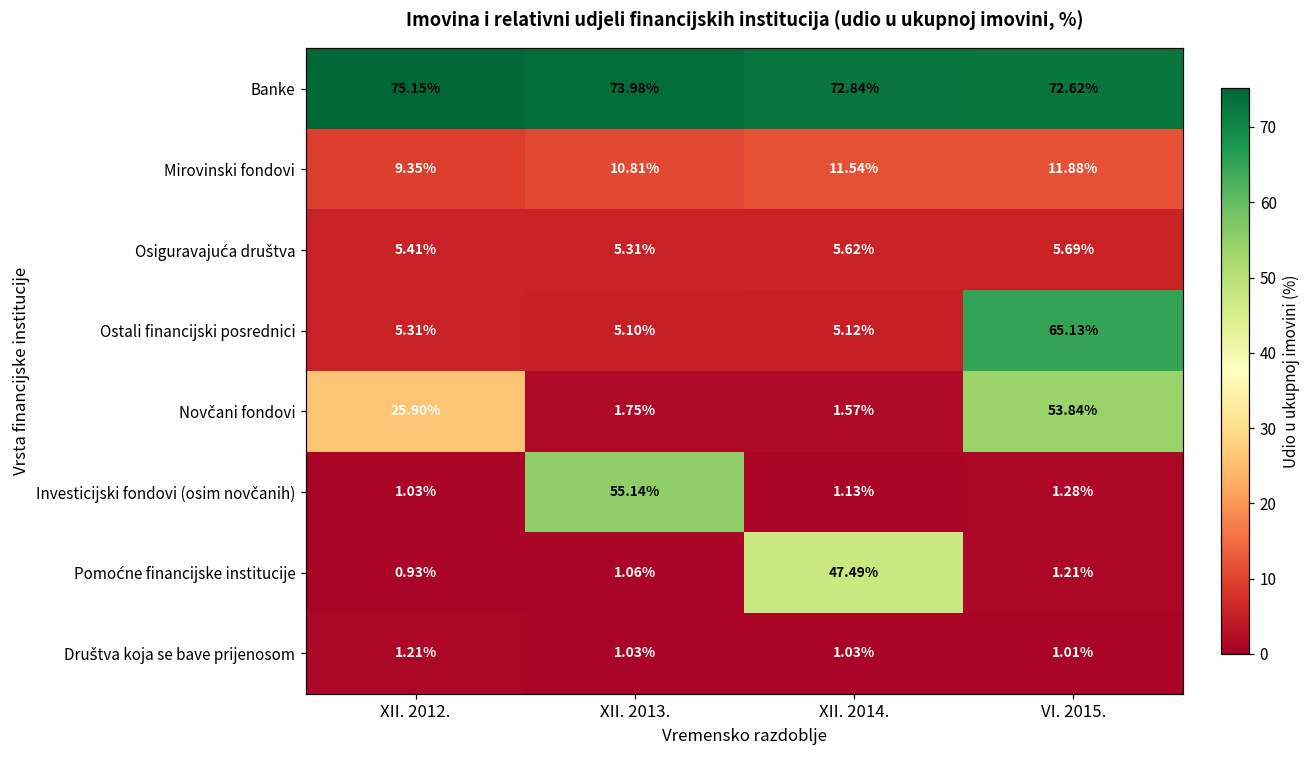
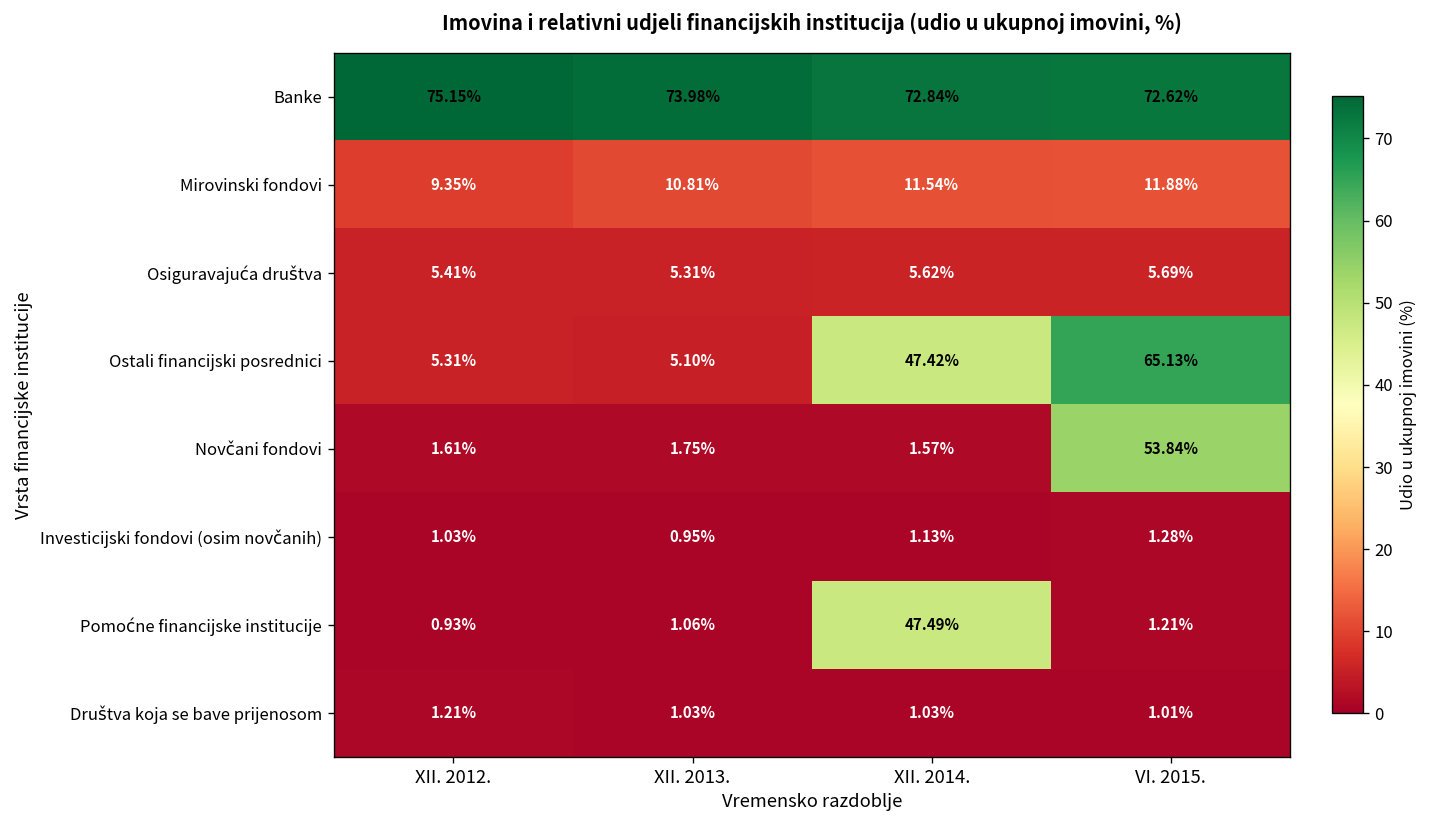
  {
    "Banke": {
      "XII. 2012.": "75.15%",
      "XII. 2013.": "73.98%",
      "XII. 2014.": "72.84%",
      "VI. 2015.": "72.62%"
    },
    "Mirovinski fondovi": {
      "XII. 2012.": "9.35%",
      "XII. 2013.": "10.81%",
      "XII. 2014.": "11.54%",
      "VI. 2015.": "11.88%"
    },
    "Osiguravajuća društva": {
      "XII. 2012.": "5.41%",
      "XII. 2013.": "5.31%",
      "XII. 2014.": "5.62%",
      "VI. 2015.": "5.69%"
    },
    "Ostali financijski posrednici": {
      "XII. 2012.": "5.31%",
      "XII. 2013.": "5.10%",
-     "XII. 2014.": "5.12%",
+     "XII. 2014.": "47.42%",
      "VI. 2015.": "65.13%"
    },
    "Novčani fondovi": {
-     "XII. 2012.": "25.90%",
+     "XII. 2012.": "1.61%",
      "XII. 2013.": "1.75%",
      "XII. 2014.": "1.57%",
      "VI. 2015.": "53.84%"
    },
    "Investicijski fondovi (osim novčanih)": {
      "XII. 2012.": "1.03%",
-     "XII. 2013.": "55.14%",
+     "XII. 2013.": "0.95%",
      "XII. 2014.": "1.13%",
      "VI. 2015.": "1.28%"
    },
    "Pomoćne financijske institucije": {
      "XII. 2012.": "0.93%",
      "XII. 2013.": "1.06%",
      "XII. 2014.": "47.49%",
      "VI. 2015.": "1.21%"
    },
    "Društva koja se bave prijenosom": {
      "XII. 2012.": "1.21%",
      "XII. 2013.": "1.03%",
      "XII. 2014.": "1.03%",
      "VI. 2015.": "1.01%"
    }
  }
